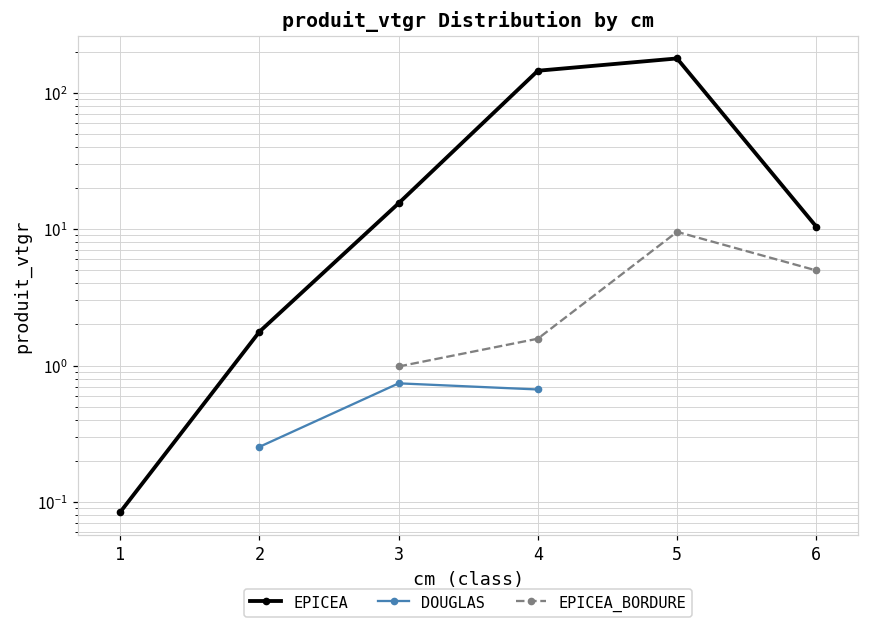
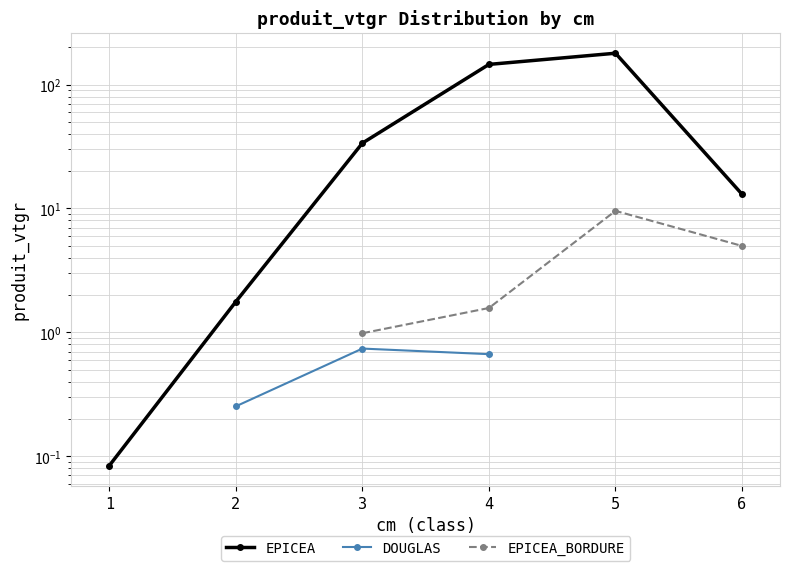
  {
    "EPICEA": {
      "1": 0.08,
      "2": 1.8,
-     "3": 15,
+     "3": 34,
      "4": 150,
      "5": 180,
-     "6": 10
+     "6": 13
    },
    "DOUGLAS": {
      "2": 0.25,
      "3": 0.7,
      "4": 0.7
    },
    "EPICEA_BORDURE": {
      "3": 1,
      "4": 1.6,
      "5": 10,
      "6": 5
    }
  }
